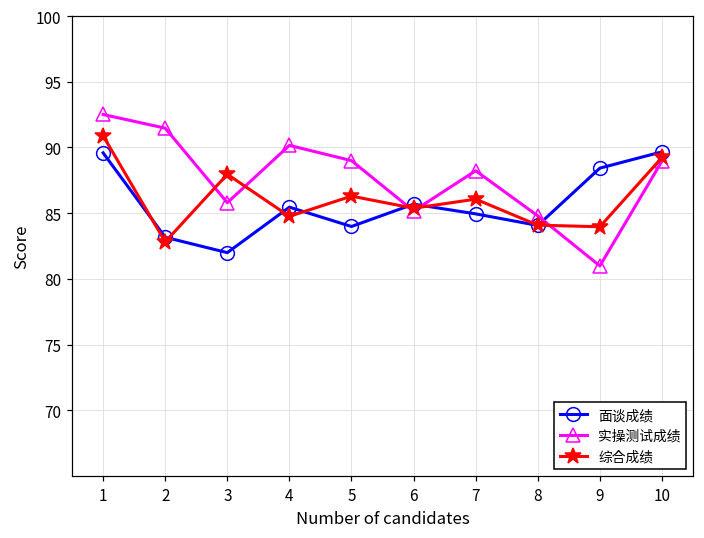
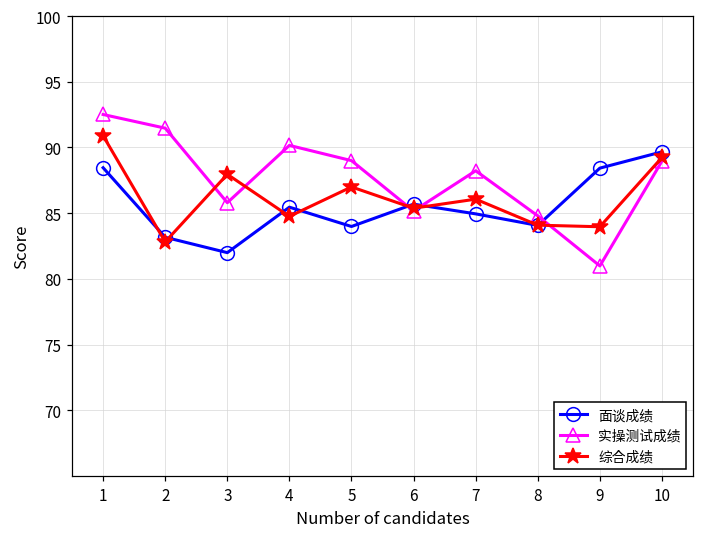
  {
    "面谈成绩": {
-     "1": 89.6,
+     "1": 88.5,
      "2": 83.2,
      "3": 82.0,
      "4": 85.5,
      "5": 84.0,
      "6": 85.7,
      "7": 85.0,
      "9": 88.4,
      "10": 89.7
    },
    "实操测试成绩": {
      "1": 92.5,
      "2": 91.5,
      "3": 85.8,
      "4": 90.2,
      "5": 89.0,
      "7": 88.2,
      "8": 84.8,
      "9": 81.0,
      "10": 89.0
    },
    "综合成绩": {
      "1": 90.9,
      "2": 82.8,
      "3": 88.0,
      "4": 84.8,
-     "5": 86.3,
+     "5": 87.0,
      "7": 86.1,
      "9": 84.0,
      "10": 89.2
    }
  }
